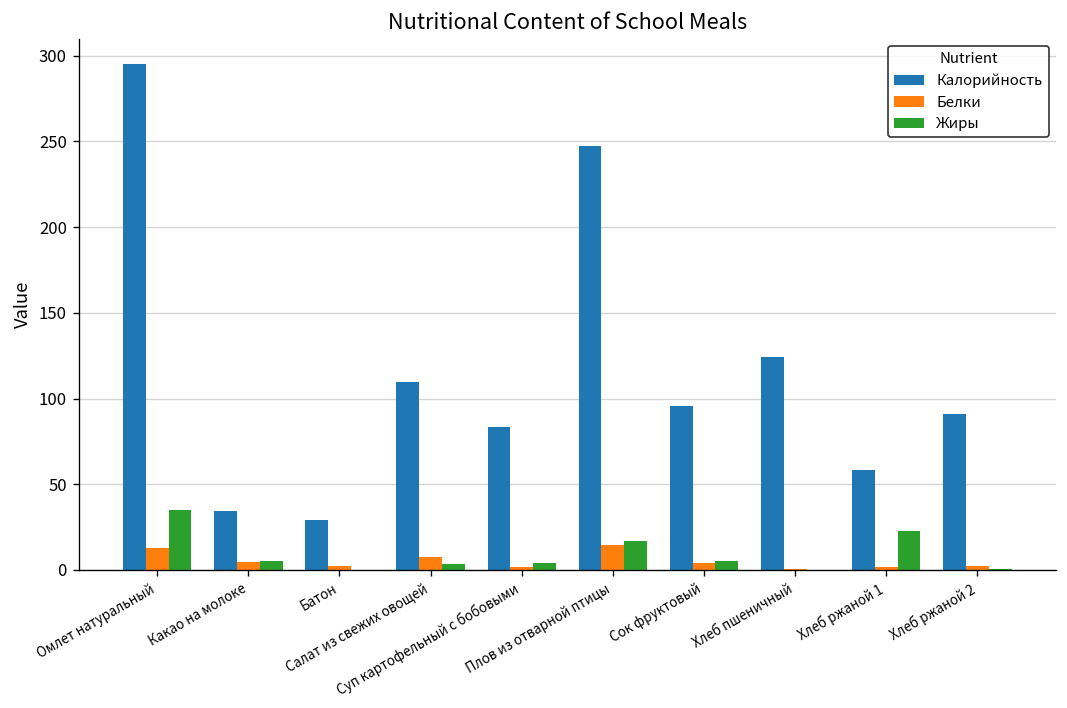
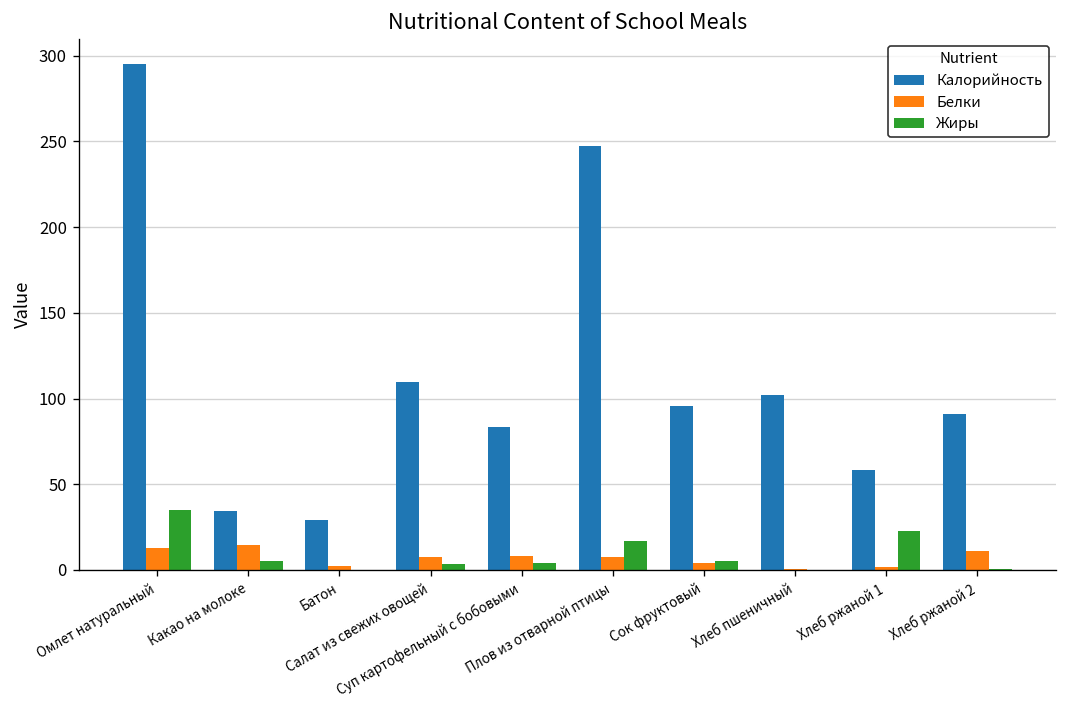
  {
    "Калорийность": {
      "Омлет натуральный": 295,
      "Какао на молоке": 34,
      "Батон": 29,
      "Салат из свежих овощей": 110,
      "Суп картофельный с бобовыми": 84,
      "Плов из отварной птицы": 247,
      "Сок фруктовый": 95,
-     "Хлеб пшеничный": 124,
+     "Хлеб пшеничный": 102,
      "Хлеб ржаной 1": 59,
      "Хлеб ржаной 2": 91
    },
    "Белки": {
      "Омлет натуральный": 13,
-     "Какао на молоке": 5,
+     "Какао на молоке": 14,
      "Батон": 2,
      "Салат из свежих овощей": 8,
-     "Суп картофельный с бобовыми": 2,
-     "Плов из отварной птицы": 14,
+     "Суп картофельный с бобовыми": 8,
+     "Плов из отварной птицы": 8,
      "Сок фруктовый": 4,
-     "Хлеб ржаной 2": 2
+     "Хлеб ржаной 2": 11
    },
    "Жиры": {
      "Омлет натуральный": 35,
      "Какао на молоке": 5,
      "Салат из свежих овощей": 4,
      "Суп картофельный с бобовыми": 4,
      "Плов из отварной птицы": 17,
      "Сок фруктовый": 5,
      "Хлеб пшеничный": 0,
      "Хлеб ржаной 1": 23
    }
  }
